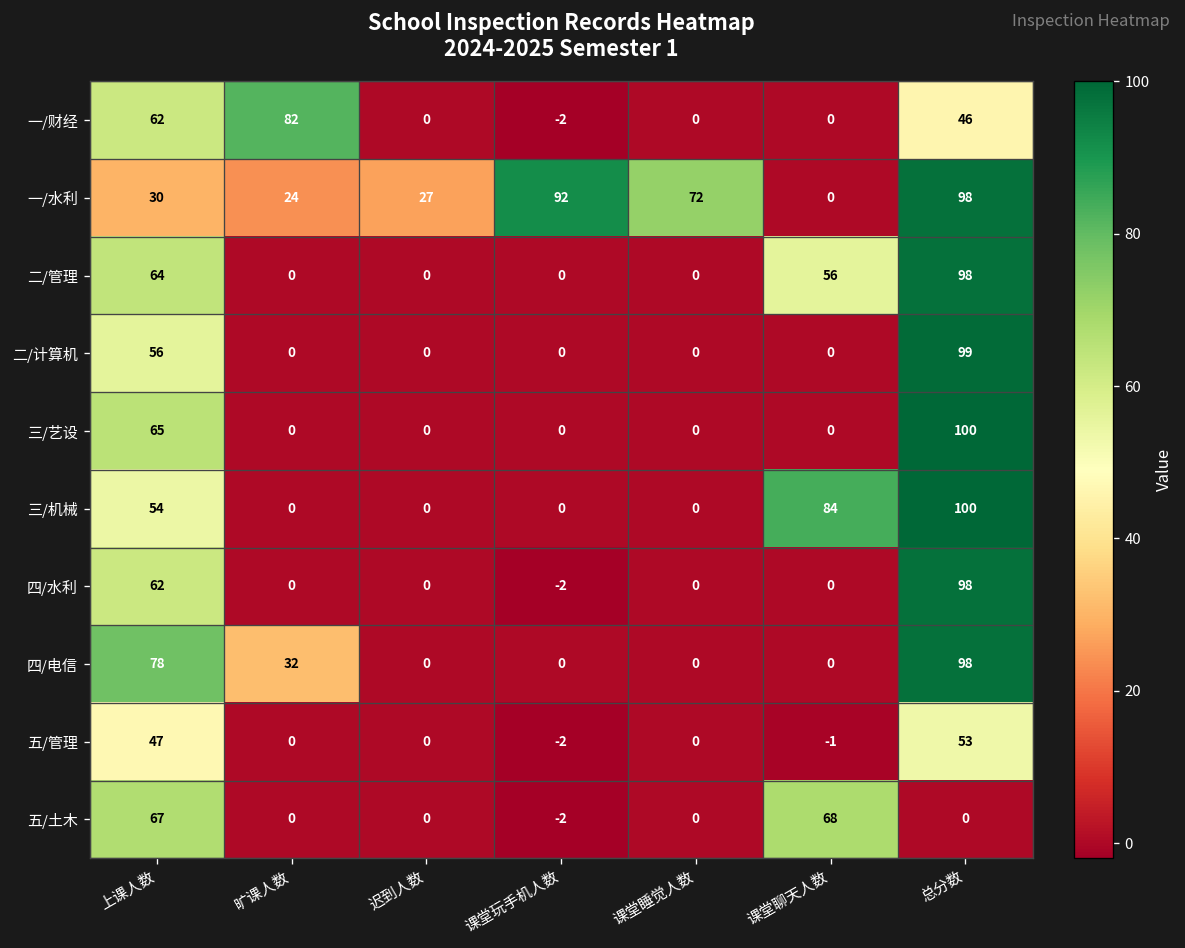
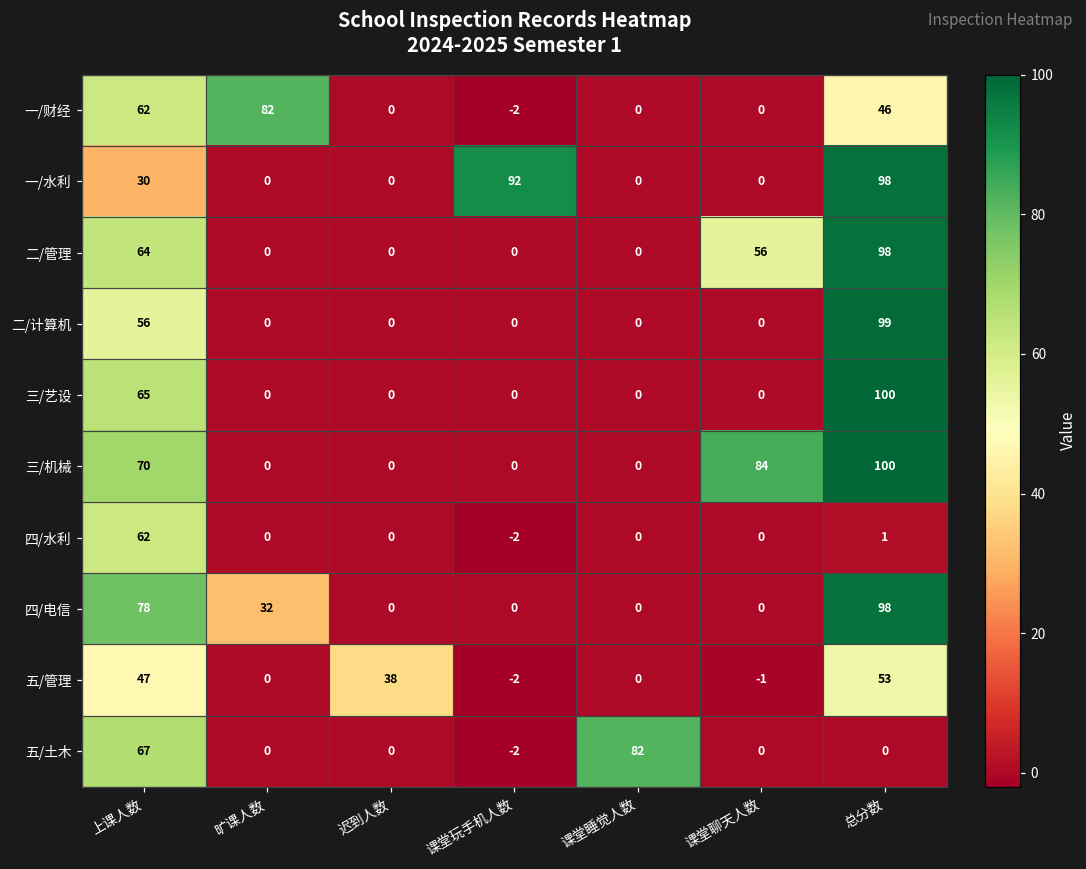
  {
    "一/财经": {
      "上课人数": 62,
      "旷课人数": 82,
      "迟到人数": 0,
      "课堂玩手机人数": -2,
      "课堂睡觉人数": 0,
      "课堂聊天人数": 0,
      "总分数": 46
    },
    "一/水利": {
      "上课人数": 30,
-     "旷课人数": 24,
-     "迟到人数": 27,
+     "旷课人数": 0,
+     "迟到人数": 0,
      "课堂玩手机人数": 92,
-     "课堂睡觉人数": 72,
+     "课堂睡觉人数": 0,
      "课堂聊天人数": 0,
      "总分数": 98
    },
    "二/管理": {
      "上课人数": 64,
      "旷课人数": 0,
      "迟到人数": 0,
      "课堂玩手机人数": 0,
      "课堂睡觉人数": 0,
      "课堂聊天人数": 56,
      "总分数": 98
    },
    "二/计算机": {
      "上课人数": 56,
      "旷课人数": 0,
      "迟到人数": 0,
      "课堂玩手机人数": 0,
      "课堂睡觉人数": 0,
      "课堂聊天人数": 0,
      "总分数": 99
    },
    "三/艺设": {
      "上课人数": 65,
      "旷课人数": 0,
      "迟到人数": 0,
      "课堂玩手机人数": 0,
      "课堂睡觉人数": 0,
      "课堂聊天人数": 0,
      "总分数": 100
    },
    "三/机械": {
-     "上课人数": 54,
+     "上课人数": 70,
      "旷课人数": 0,
      "迟到人数": 0,
      "课堂玩手机人数": 0,
      "课堂睡觉人数": 0,
      "课堂聊天人数": 84,
      "总分数": 100
    },
    "四/水利": {
      "上课人数": 62,
      "旷课人数": 0,
      "迟到人数": 0,
      "课堂玩手机人数": -2,
      "课堂睡觉人数": 0,
      "课堂聊天人数": 0,
-     "总分数": 98
+     "总分数": 1
    },
    "四/电信": {
      "上课人数": 78,
      "旷课人数": 32,
      "迟到人数": 0,
      "课堂玩手机人数": 0,
      "课堂睡觉人数": 0,
      "课堂聊天人数": 0,
      "总分数": 98
    },
    "五/管理": {
      "上课人数": 47,
      "旷课人数": 0,
-     "迟到人数": 0,
+     "迟到人数": 38,
      "课堂玩手机人数": -2,
      "课堂睡觉人数": 0,
      "课堂聊天人数": -1,
      "总分数": 53
    },
    "五/土木": {
      "上课人数": 67,
      "旷课人数": 0,
      "迟到人数": 0,
      "课堂玩手机人数": -2,
-     "课堂睡觉人数": 0,
-     "课堂聊天人数": 68,
+     "课堂睡觉人数": 82,
+     "课堂聊天人数": 0,
      "总分数": 0
    }
  }
